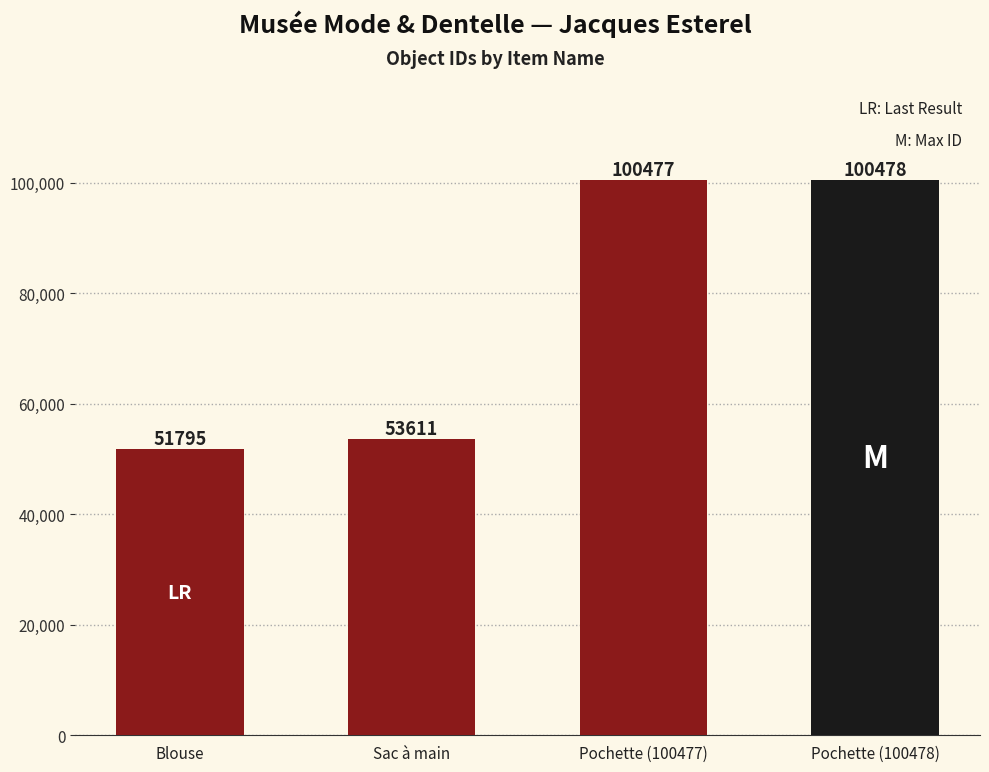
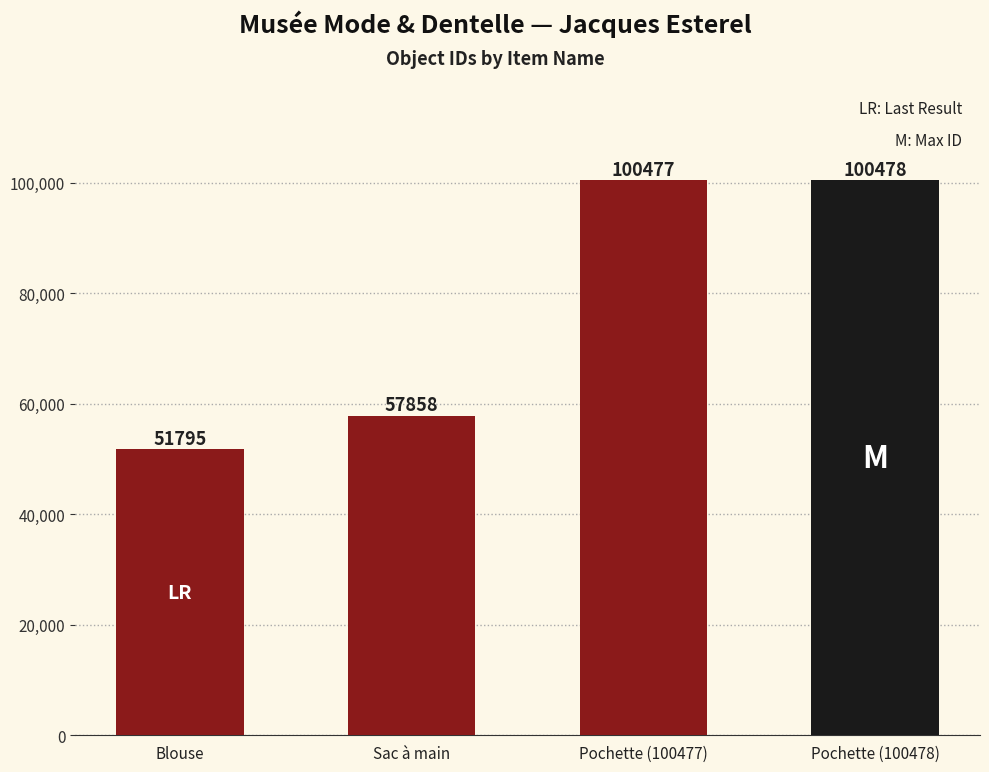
  {
    "Blouse": 51795,
-   "Sac à main": 53611,
+   "Sac à main": 57858,
    "Pochette (100477)": 100477,
    "Pochette (100478)": 100478
  }
